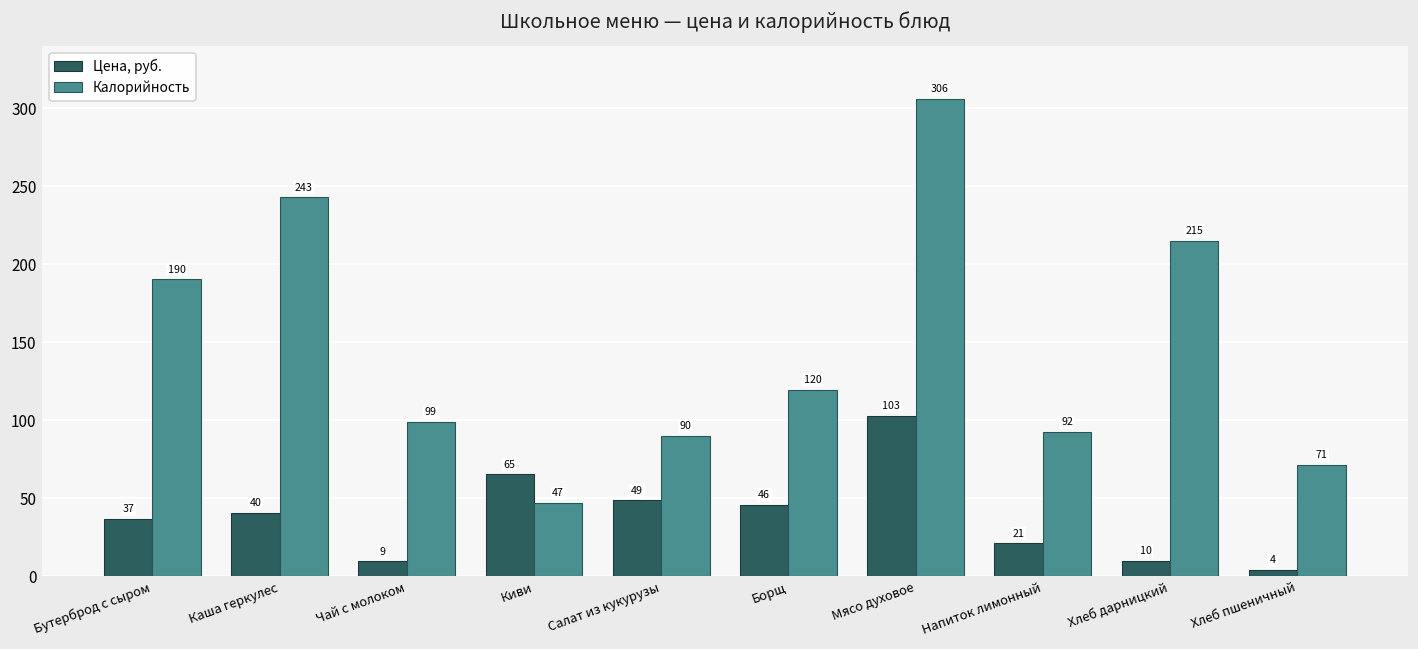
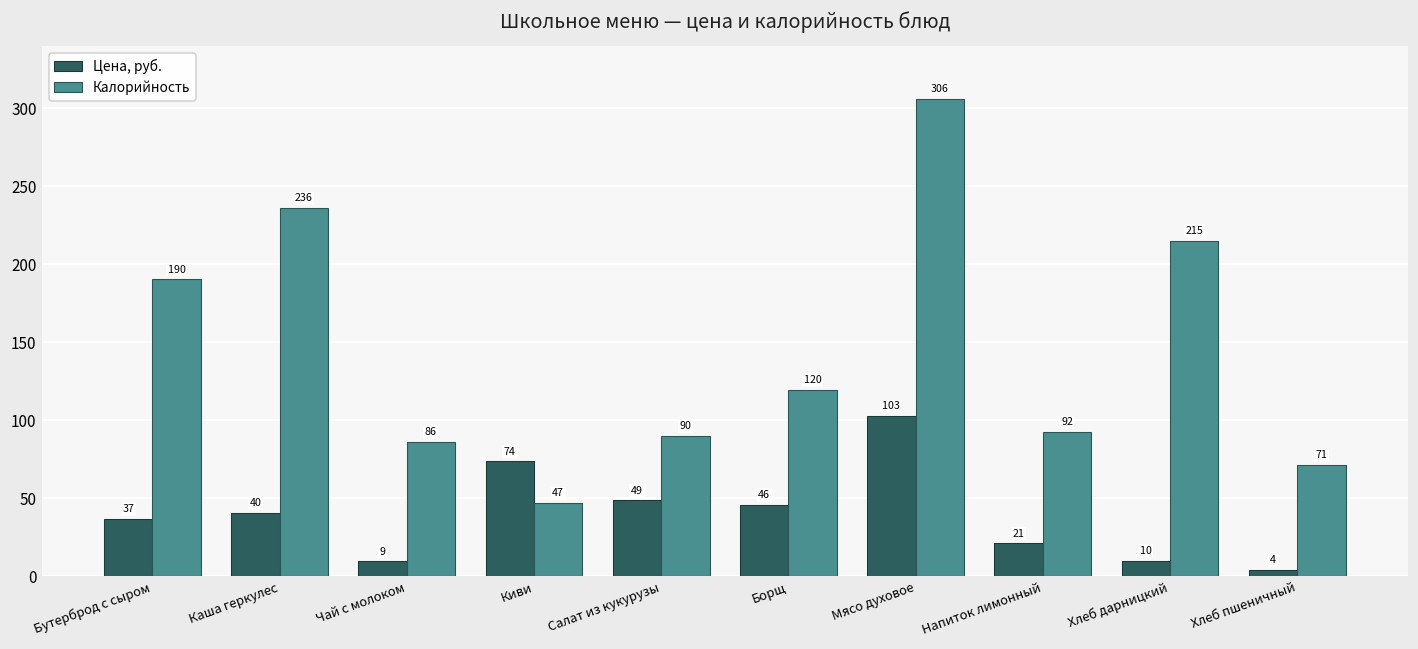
  {
    "Цена, руб.": {
-     "Киви": 65
+     "Киви": 74
    },
    "Калорийность": {
-     "Каша геркулес": 243,
-     "Чай с молоком": 99
+     "Каша геркулес": 236,
+     "Чай с молоком": 86
    }
  }
